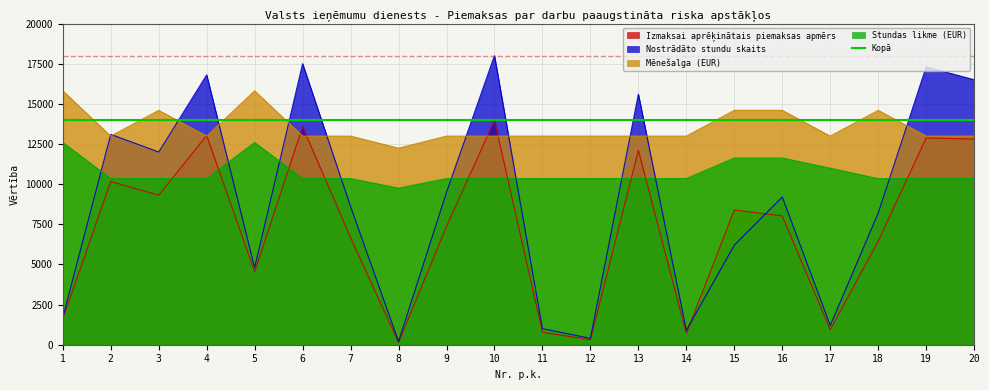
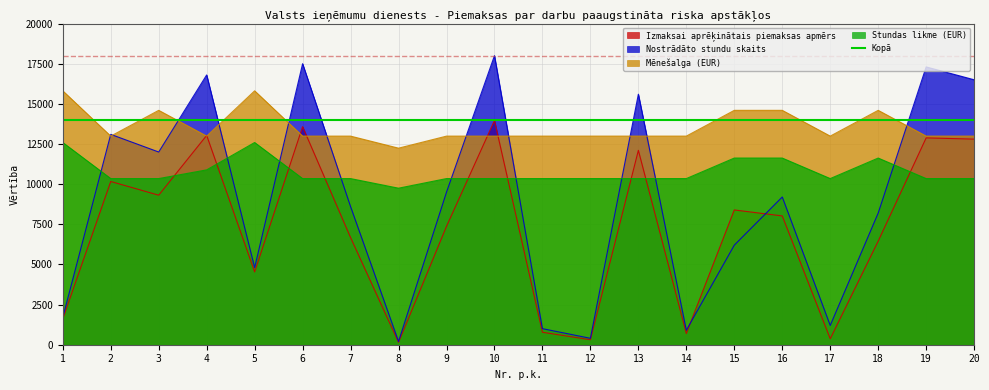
  {
    "Izmaksai aprēķinātais piemaksas apmērs": {
      "2": 10200,
      "3": 9300,
      "5": 4500,
      "6": 13600,
      "7": 6700,
      "9": 7400,
      "10": 14000,
      "11": 800,
      "13": 12100,
      "14": 700,
      "15": 8400,
      "16": 8000,
-     "17": 900,
+     "17": 400,
      "18": 6500,
      "20": 12800
    },
    "Nostrādāto stundu skaits": {
      "3": 12000,
      "4": 16800,
      "5": 4800,
      "6": 17500,
      "7": 8600,
      "9": 9500,
      "10": 18000,
      "11": 1000,
      "13": 15600,
      "14": 900,
      "15": 6200,
      "16": 9200,
      "17": 1200,
      "18": 8200,
      "20": 16500
    },
    "Mēnešalga (EUR)": {
      "1": 15800,
      "3": 14600,
      "5": 15800,
      "6": 13000,
      "7": 13000,
      "8": 12200,
      "9": 13000,
      "10": 13000,
      "11": 13000,
      "12": 13000,
      "13": 13000,
      "14": 13000,
      "15": 14600,
      "16": 14600,
      "17": 13000,
      "18": 14600,
      "20": 13000
    },
    "Stundas likme (EUR)": {
      "1": 12600,
      "2": 10300,
      "3": 10300,
-     "4": 10300,
+     "4": 10900,
      "5": 12600,
      "6": 10300,
      "7": 10300,
      "8": 9700,
      "9": 10300,
      "10": 10300,
      "11": 10300,
      "12": 10300,
      "13": 10300,
      "14": 10300,
      "15": 11600,
      "16": 11600,
-     "17": 11000,
-     "18": 10300,
+     "17": 10300,
+     "18": 11600,
      "19": 10300,
      "20": 10300
    }
  }
